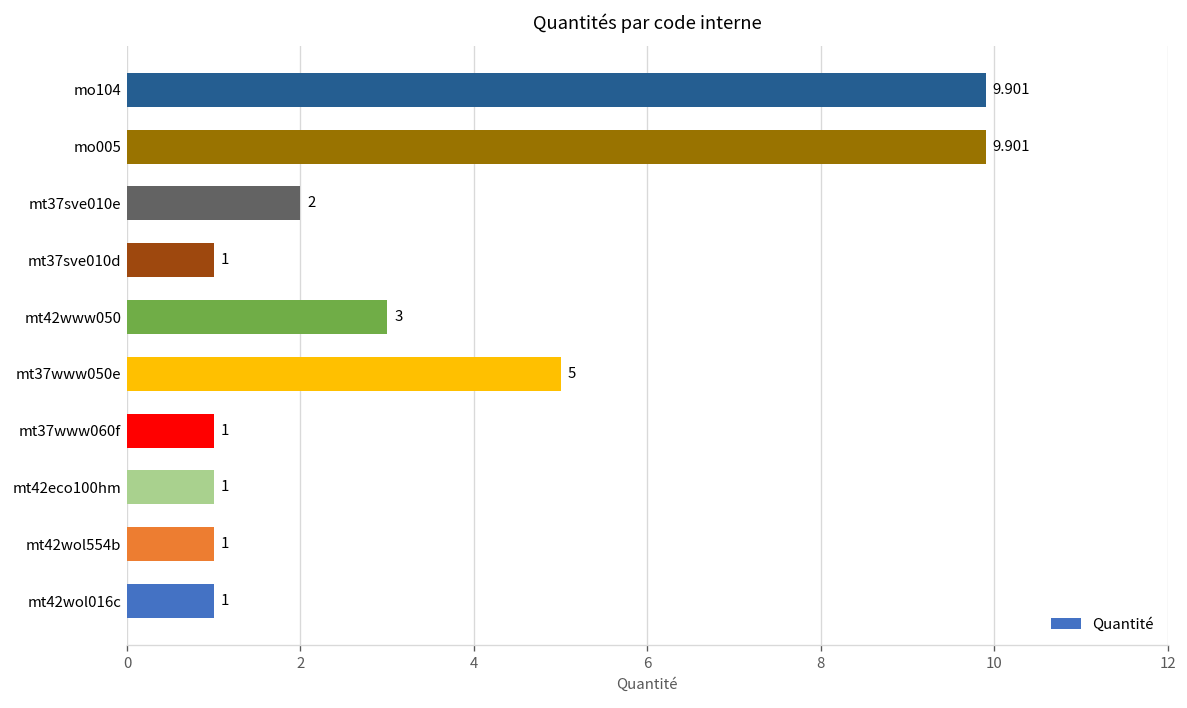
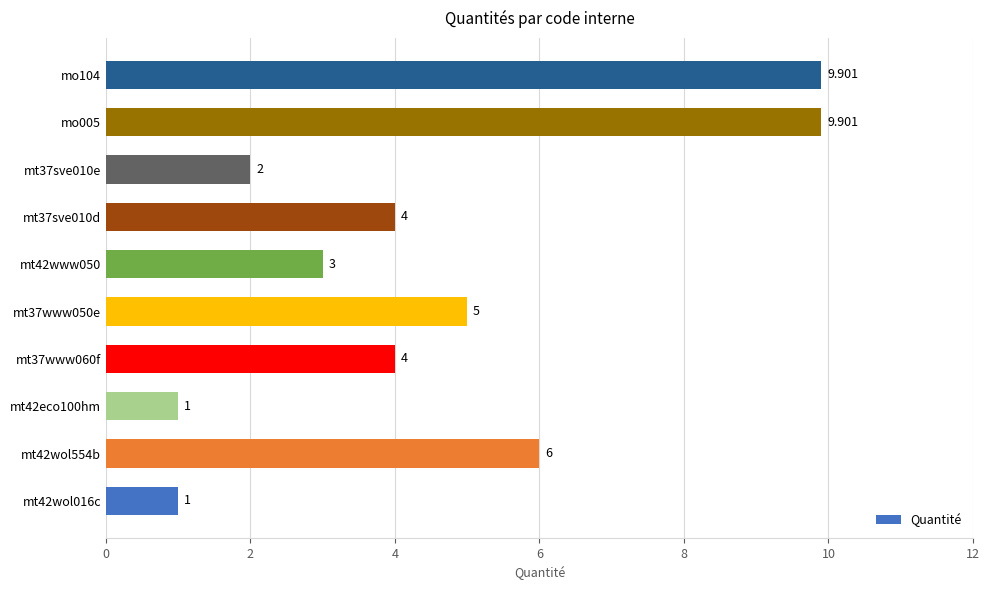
  {
    "mo104": 9.901,
    "mo005": 9.901,
    "mt37sve010e": 2,
-   "mt37sve010d": 1,
+   "mt37sve010d": 4,
    "mt42www050": 3,
    "mt37www050e": 5,
-   "mt37www060f": 1,
+   "mt37www060f": 4,
    "mt42eco100hm": 1,
-   "mt42wol554b": 1,
+   "mt42wol554b": 6,
    "mt42wol016c": 1
  }
